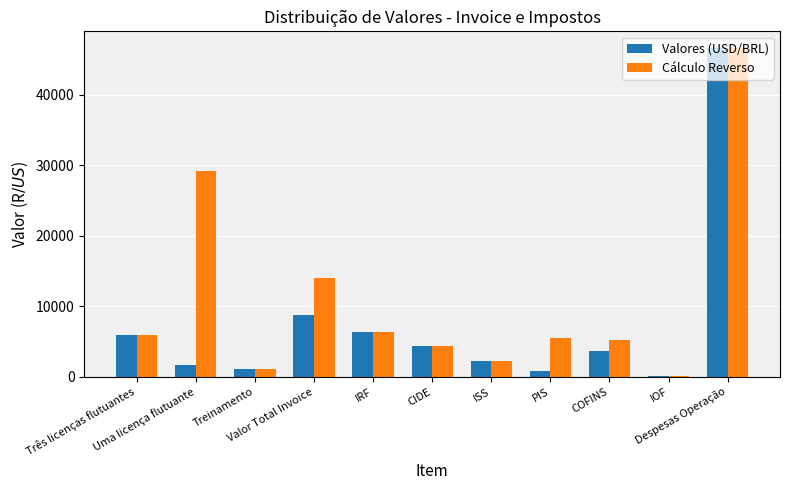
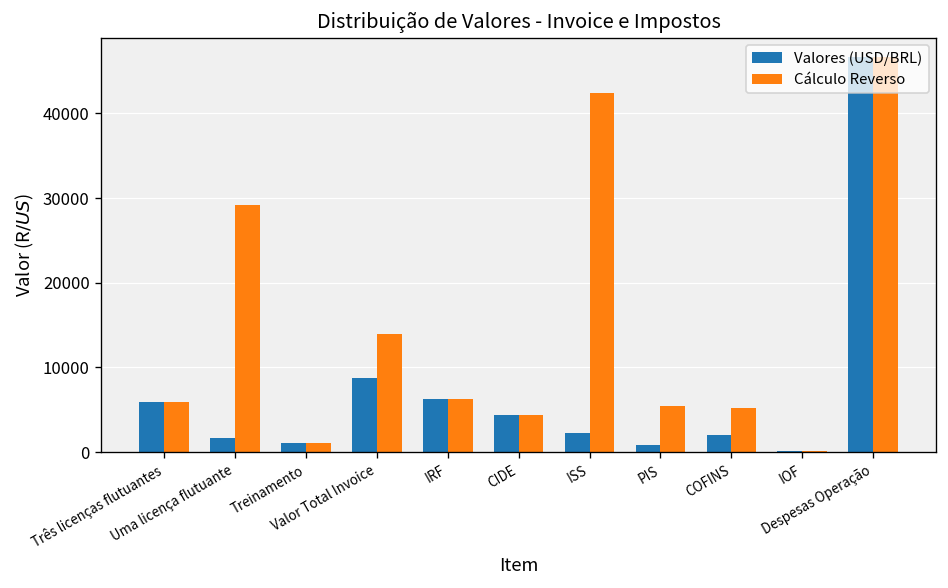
  {
    "Valores (USD/BRL)": {
      "Três licenças flutuantes": 6000,
      "Uma licença flutuante": 2000,
      "Treinamento": 1000,
      "Valor Total Invoice": 9000,
      "IRF": 6000,
      "CIDE": 4000,
      "ISS": 2000,
      "PIS": 1000,
-     "COFINS": 4000
+     "COFINS": 2000
    },
    "Cálculo Reverso": {
      "Três licenças flutuantes": 6000,
      "Uma licença flutuante": 29000,
      "Treinamento": 1000,
      "Valor Total Invoice": 14000,
      "IRF": 6000,
      "CIDE": 4000,
-     "ISS": 2000,
+     "ISS": 42000,
      "PIS": 5000,
      "COFINS": 5000
    }
  }
